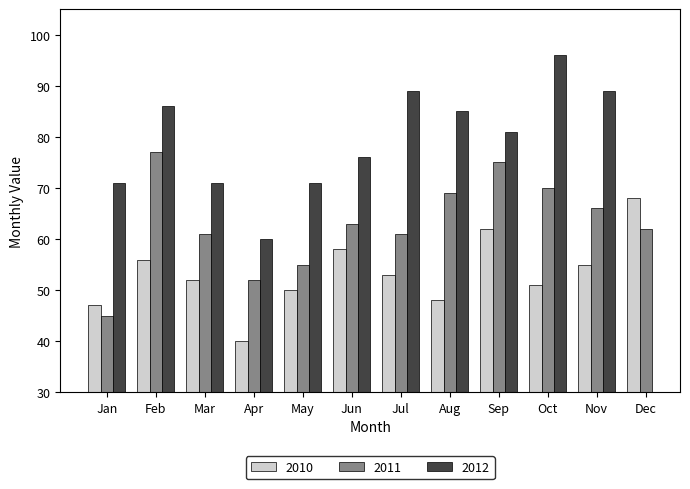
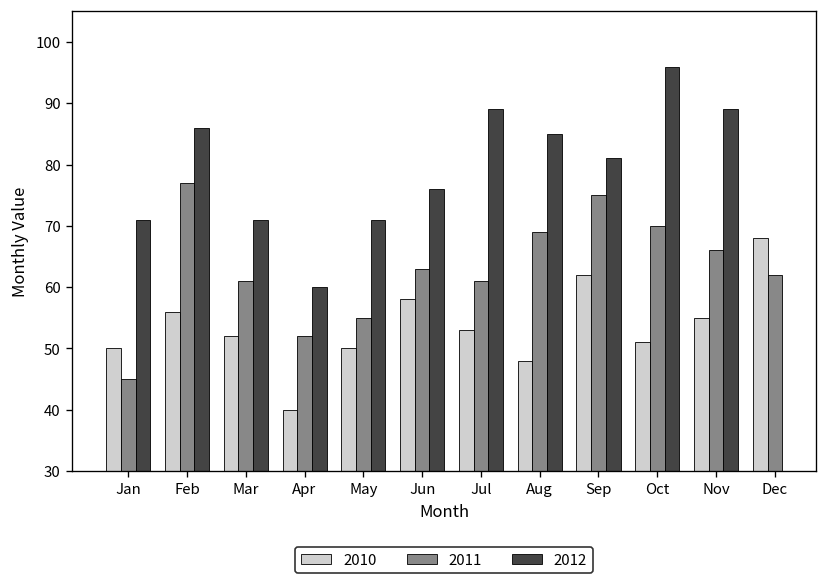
  {
    "2010": {
-     "Jan": 47,
+     "Jan": 50,
      "Feb": 56,
      "Mar": 52,
      "Apr": 40,
      "May": 50,
      "Jun": 58,
      "Jul": 53,
      "Aug": 48,
      "Sep": 62,
      "Oct": 51,
      "Nov": 55,
      "Dec": 68
    },
    "2011": {
      "Jan": 45,
      "Feb": 77,
      "Mar": 61,
      "Apr": 52,
      "May": 55,
      "Jun": 63,
      "Jul": 61,
      "Aug": 69,
      "Sep": 75,
      "Oct": 70,
      "Nov": 66,
      "Dec": 62
    }
  }
